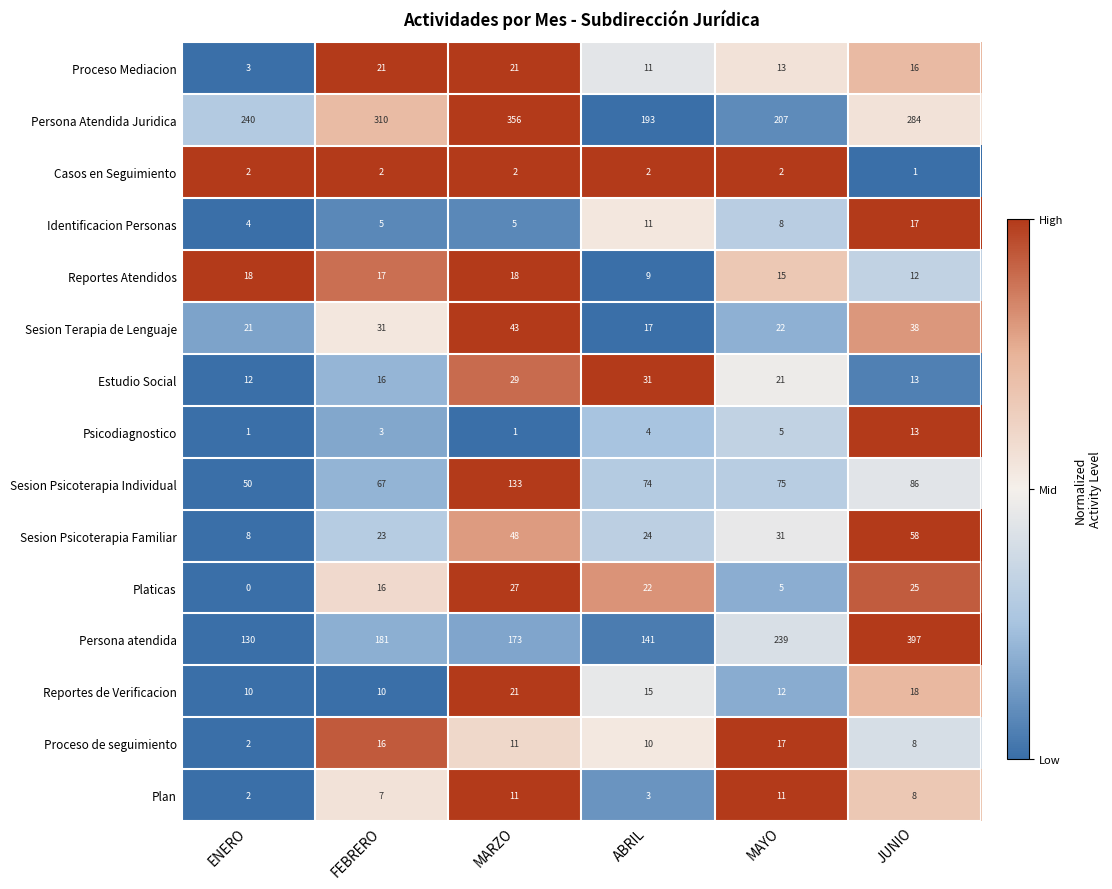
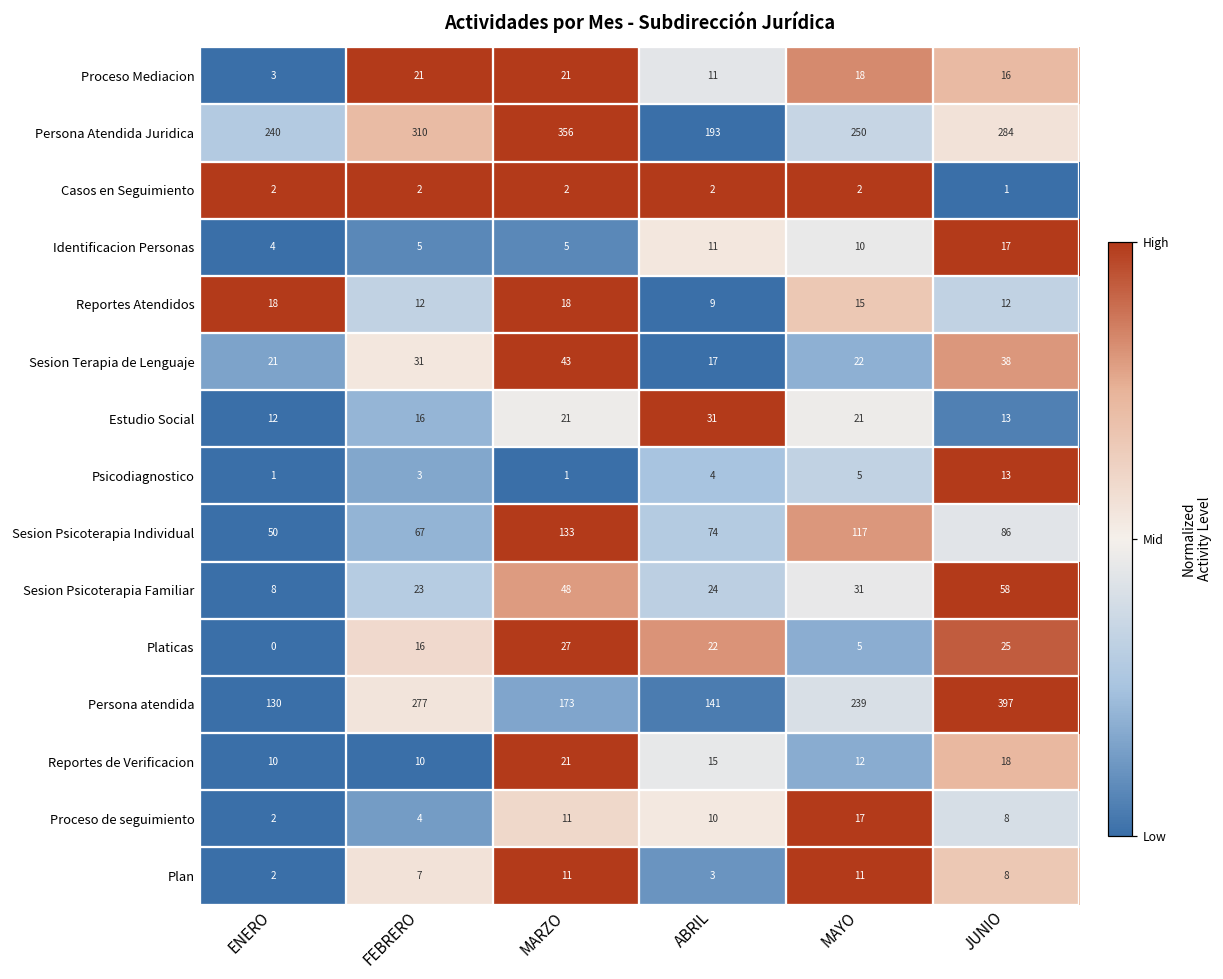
  {
    "Proceso Mediacion": {
      "ENERO": 3,
      "FEBRERO": 21,
      "MARZO": 21,
      "ABRIL": 11,
-     "MAYO": 13,
+     "MAYO": 18,
      "JUNIO": 16
    },
    "Persona Atendida Juridica": {
      "ENERO": 240,
      "FEBRERO": 310,
      "MARZO": 356,
      "ABRIL": 193,
-     "MAYO": 207,
+     "MAYO": 250,
      "JUNIO": 284
    },
    "Casos en Seguimiento": {
      "ENERO": 2,
      "FEBRERO": 2,
      "MARZO": 2,
      "ABRIL": 2,
      "MAYO": 2,
      "JUNIO": 1
    },
    "Identificacion Personas": {
      "ENERO": 4,
      "FEBRERO": 5,
      "MARZO": 5,
      "ABRIL": 11,
-     "MAYO": 8,
+     "MAYO": 10,
      "JUNIO": 17
    },
    "Reportes Atendidos": {
      "ENERO": 18,
-     "FEBRERO": 17,
+     "FEBRERO": 12,
      "MARZO": 18,
      "ABRIL": 9,
      "MAYO": 15,
      "JUNIO": 12
    },
    "Sesion Terapia de Lenguaje": {
      "ENERO": 21,
      "FEBRERO": 31,
      "MARZO": 43,
      "ABRIL": 17,
      "MAYO": 22,
      "JUNIO": 38
    },
    "Estudio Social": {
      "ENERO": 12,
      "FEBRERO": 16,
-     "MARZO": 29,
+     "MARZO": 21,
      "ABRIL": 31,
      "MAYO": 21,
      "JUNIO": 13
    },
    "Psicodiagnostico": {
      "ENERO": 1,
      "FEBRERO": 3,
      "MARZO": 1,
      "ABRIL": 4,
      "MAYO": 5,
      "JUNIO": 13
    },
    "Sesion Psicoterapia Individual": {
      "ENERO": 50,
      "FEBRERO": 67,
      "MARZO": 133,
      "ABRIL": 74,
-     "MAYO": 75,
+     "MAYO": 117,
      "JUNIO": 86
    },
    "Sesion Psicoterapia Familiar": {
      "ENERO": 8,
      "FEBRERO": 23,
      "MARZO": 48,
      "ABRIL": 24,
      "MAYO": 31,
      "JUNIO": 58
    },
    "Platicas": {
      "ENERO": 0,
      "FEBRERO": 16,
      "MARZO": 27,
      "ABRIL": 22,
      "MAYO": 5,
      "JUNIO": 25
    },
    "Persona atendida": {
      "ENERO": 130,
-     "FEBRERO": 181,
+     "FEBRERO": 277,
      "MARZO": 173,
      "ABRIL": 141,
      "MAYO": 239,
      "JUNIO": 397
    },
    "Reportes de Verificacion": {
      "ENERO": 10,
      "FEBRERO": 10,
      "MARZO": 21,
      "ABRIL": 15,
      "MAYO": 12,
      "JUNIO": 18
    },
    "Proceso de seguimiento": {
      "ENERO": 2,
-     "FEBRERO": 16,
+     "FEBRERO": 4,
      "MARZO": 11,
      "ABRIL": 10,
      "MAYO": 17,
      "JUNIO": 8
    },
    "Plan": {
      "ENERO": 2,
      "FEBRERO": 7,
      "MARZO": 11,
      "ABRIL": 3,
      "MAYO": 11,
      "JUNIO": 8
    }
  }
